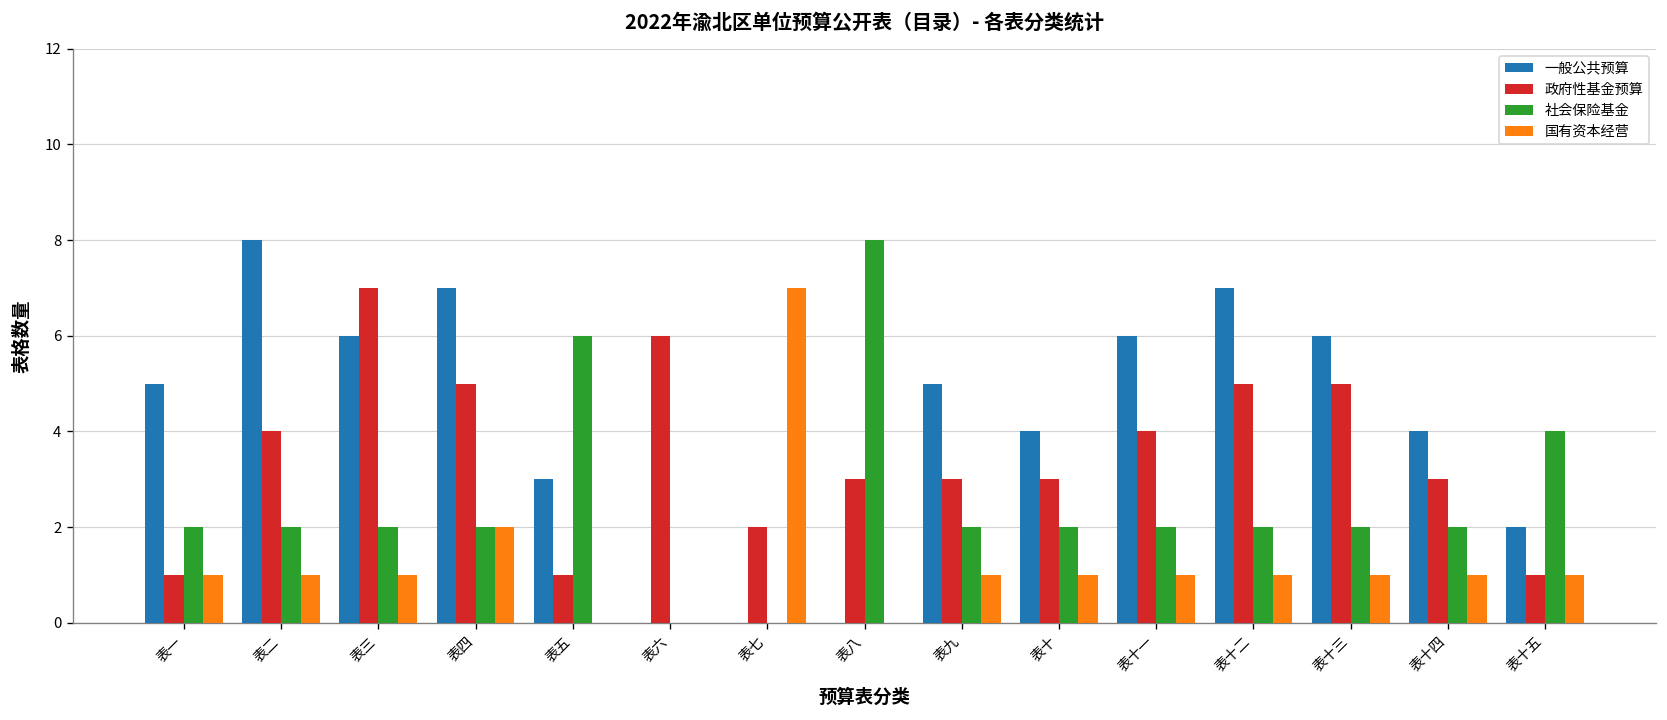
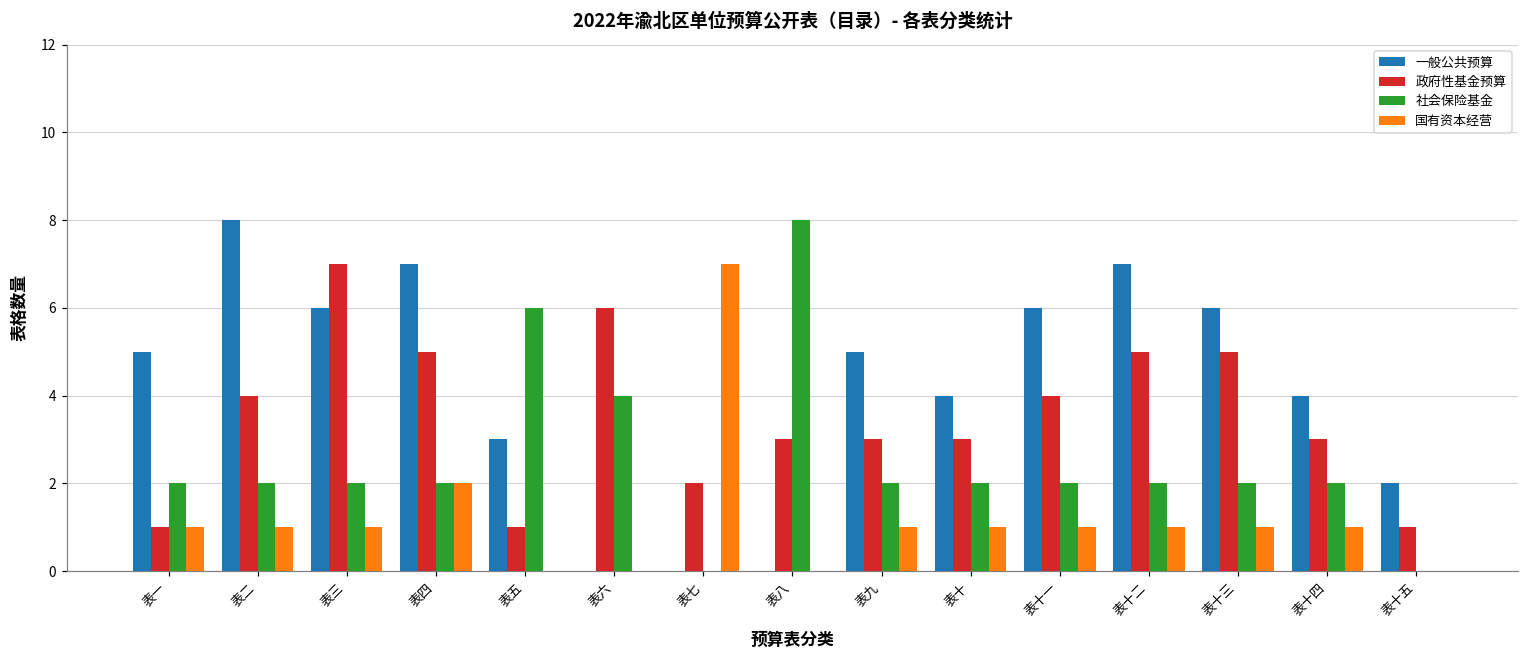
  {
    "一般公共预算": {
      "表一": 5,
      "表二": 8,
      "表三": 6,
      "表四": 7,
      "表五": 3,
      "表六": 0,
      "表七": 0,
      "表八": 0,
      "表九": 5,
      "表十": 4,
      "表十一": 6,
      "表十二": 7,
      "表十三": 6,
      "表十四": 4,
      "表十五": 2
    },
    "政府性基金预算": {
      "表一": 1,
      "表二": 4,
      "表三": 7,
      "表四": 5,
      "表五": 1,
      "表六": 6,
      "表七": 2,
      "表八": 3,
      "表九": 3,
      "表十": 3,
      "表十一": 4,
      "表十二": 5,
      "表十三": 5,
      "表十四": 3,
      "表十五": 1
    },
    "社会保险基金": {
      "表一": 2,
      "表二": 2,
      "表三": 2,
      "表四": 2,
      "表五": 6,
-     "表六": 0,
+     "表六": 4,
      "表七": 0,
      "表八": 8,
      "表九": 2,
      "表十": 2,
      "表十一": 2,
      "表十二": 2,
      "表十三": 2,
      "表十四": 2,
-     "表十五": 4
+     "表十五": 0
    },
    "国有资本经营": {
      "表一": 1,
      "表二": 1,
      "表三": 1,
      "表四": 2,
      "表五": 0,
      "表六": 0,
      "表七": 7,
      "表八": 0,
      "表九": 1,
      "表十": 1,
      "表十一": 1,
      "表十二": 1,
      "表十三": 1,
      "表十四": 1,
-     "表十五": 1
+     "表十五": 0
    }
  }
